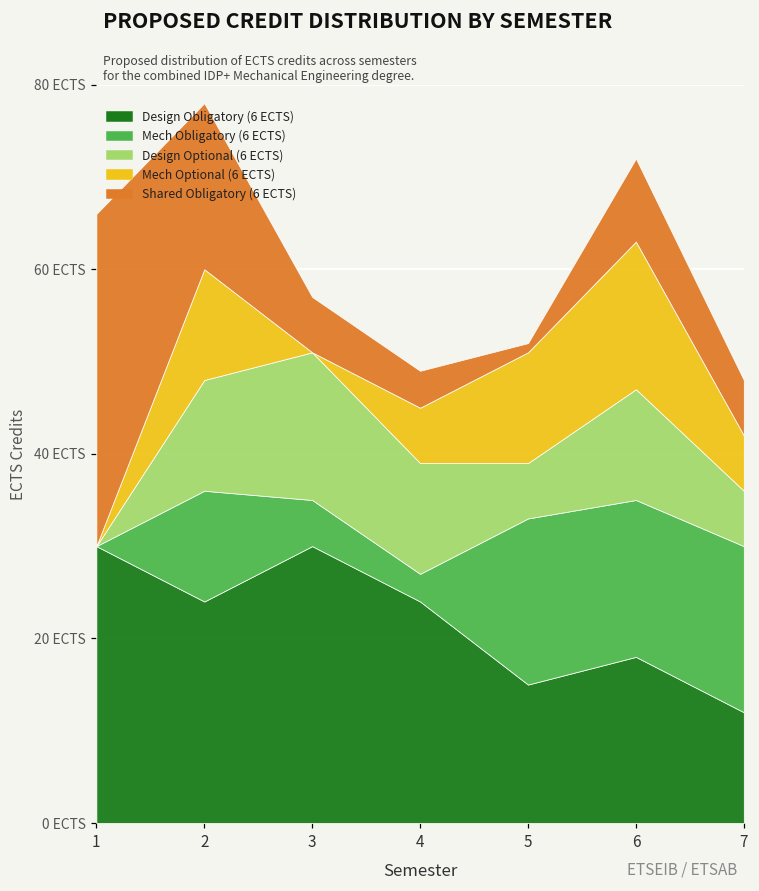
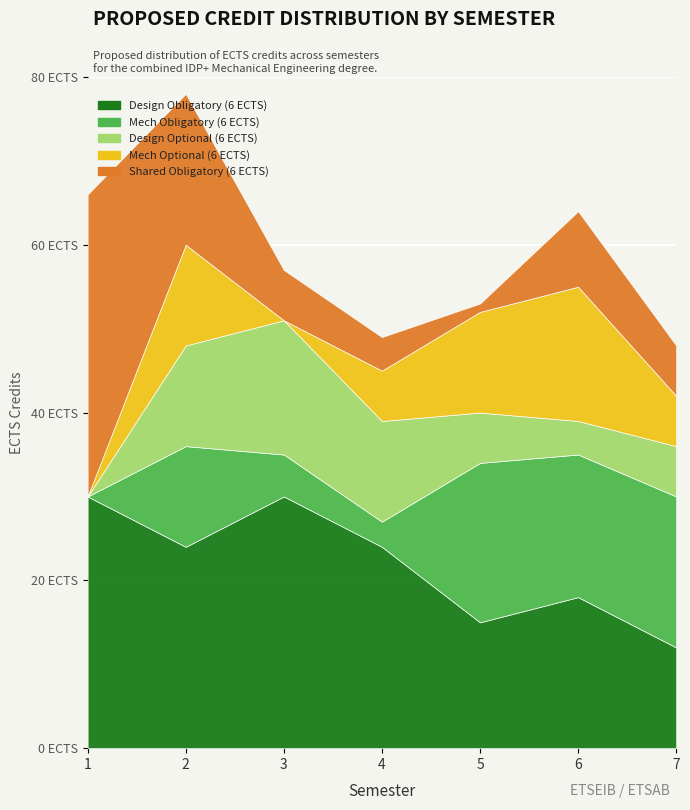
  {
    "Design Obligatory (6 ECTS)": {
      "2": "24 ECTS",
      "3": "30 ECTS",
      "4": "24 ECTS",
      "5": "15 ECTS",
      "6": "18 ECTS",
      "7": "12 ECTS"
    },
    "Mech Obligatory (6 ECTS)": {
      "2": "12 ECTS",
      "3": "5 ECTS",
      "4": "3 ECTS",
-     "5": "18 ECTS",
+     "5": "19 ECTS",
      "6": "17 ECTS",
      "7": "18 ECTS"
    },
    "Design Optional (6 ECTS)": {
      "2": "12 ECTS",
      "4": "12 ECTS",
      "5": "6 ECTS",
-     "6": "12 ECTS",
+     "6": "4 ECTS",
      "7": "6 ECTS"
    },
    "Mech Optional (6 ECTS)": {
      "2": "12 ECTS",
      "4": "6 ECTS",
      "5": "12 ECTS",
      "6": "16 ECTS",
      "7": "6 ECTS"
    },
    "Shared Obligatory (6 ECTS)": {
      "1": "36 ECTS",
      "2": "18 ECTS",
      "3": "6 ECTS",
      "4": "4 ECTS",
      "5": "1 ECTS",
      "6": "9 ECTS",
      "7": "6 ECTS"
    }
  }
